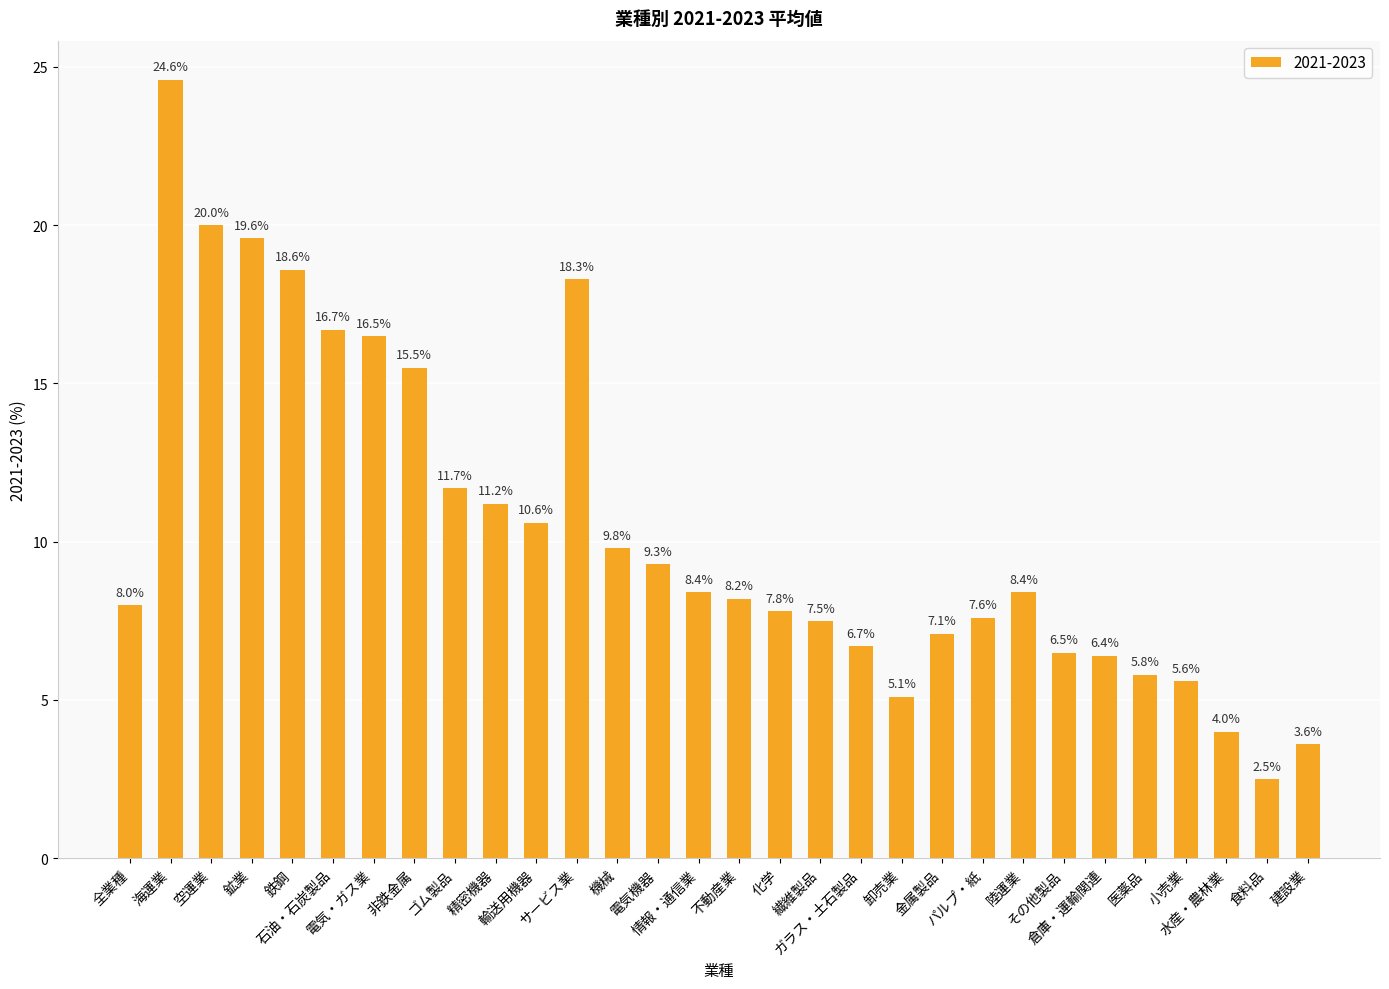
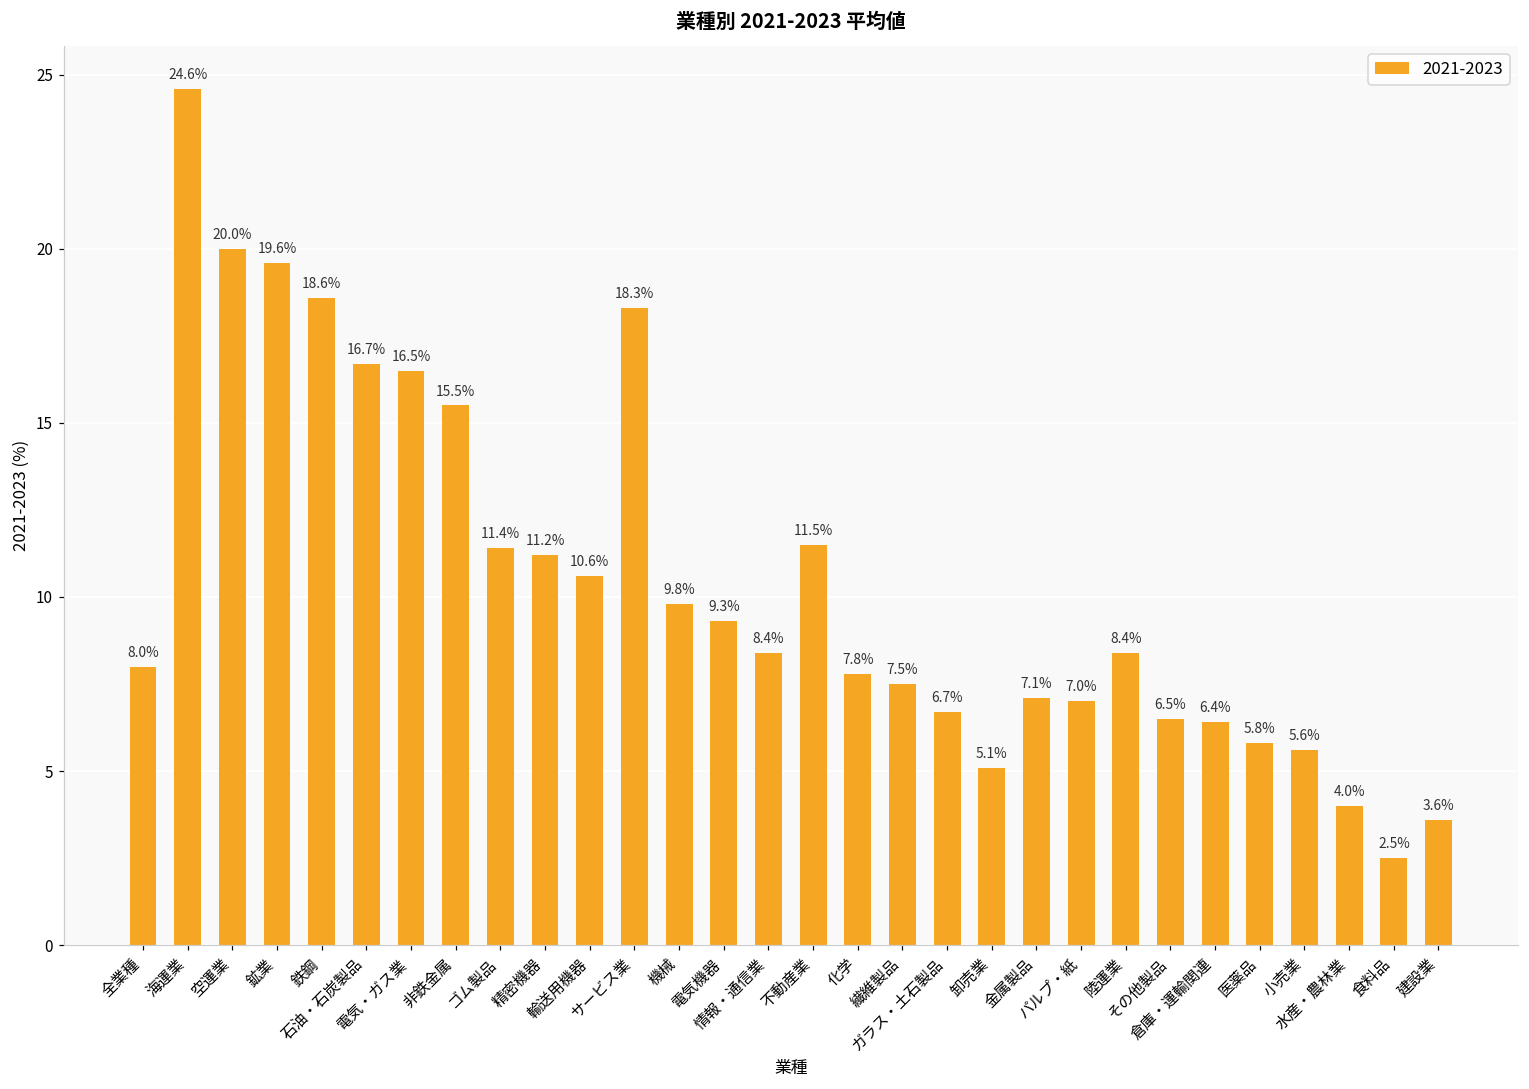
  {
    "全業種": "8.0%",
    "海運業": "24.6%",
    "空運業": "20.0%",
    "鉱業": "19.6%",
    "鉄鋼": "18.6%",
    "石油・石炭製品": "16.7%",
    "電気・ガス業": "16.5%",
    "非鉄金属": "15.5%",
-   "ゴム製品": "11.7%",
+   "ゴム製品": "11.4%",
    "精密機器": "11.2%",
    "輸送用機器": "10.6%",
    "サービス業": "18.3%",
    "機械": "9.8%",
    "電気機器": "9.3%",
    "情報・通信業": "8.4%",
-   "不動産業": "8.2%",
+   "不動産業": "11.5%",
    "化学": "7.8%",
    "繊維製品": "7.5%",
    "ガラス・土石製品": "6.7%",
    "卸売業": "5.1%",
    "金属製品": "7.1%",
-   "パルプ・紙": "7.6%",
+   "パルプ・紙": "7.0%",
    "陸運業": "8.4%",
    "その他製品": "6.5%",
    "倉庫・運輸関連": "6.4%",
    "医薬品": "5.8%",
    "小売業": "5.6%",
    "水産・農林業": "4.0%",
    "食料品": "2.5%",
    "建設業": "3.6%"
  }
